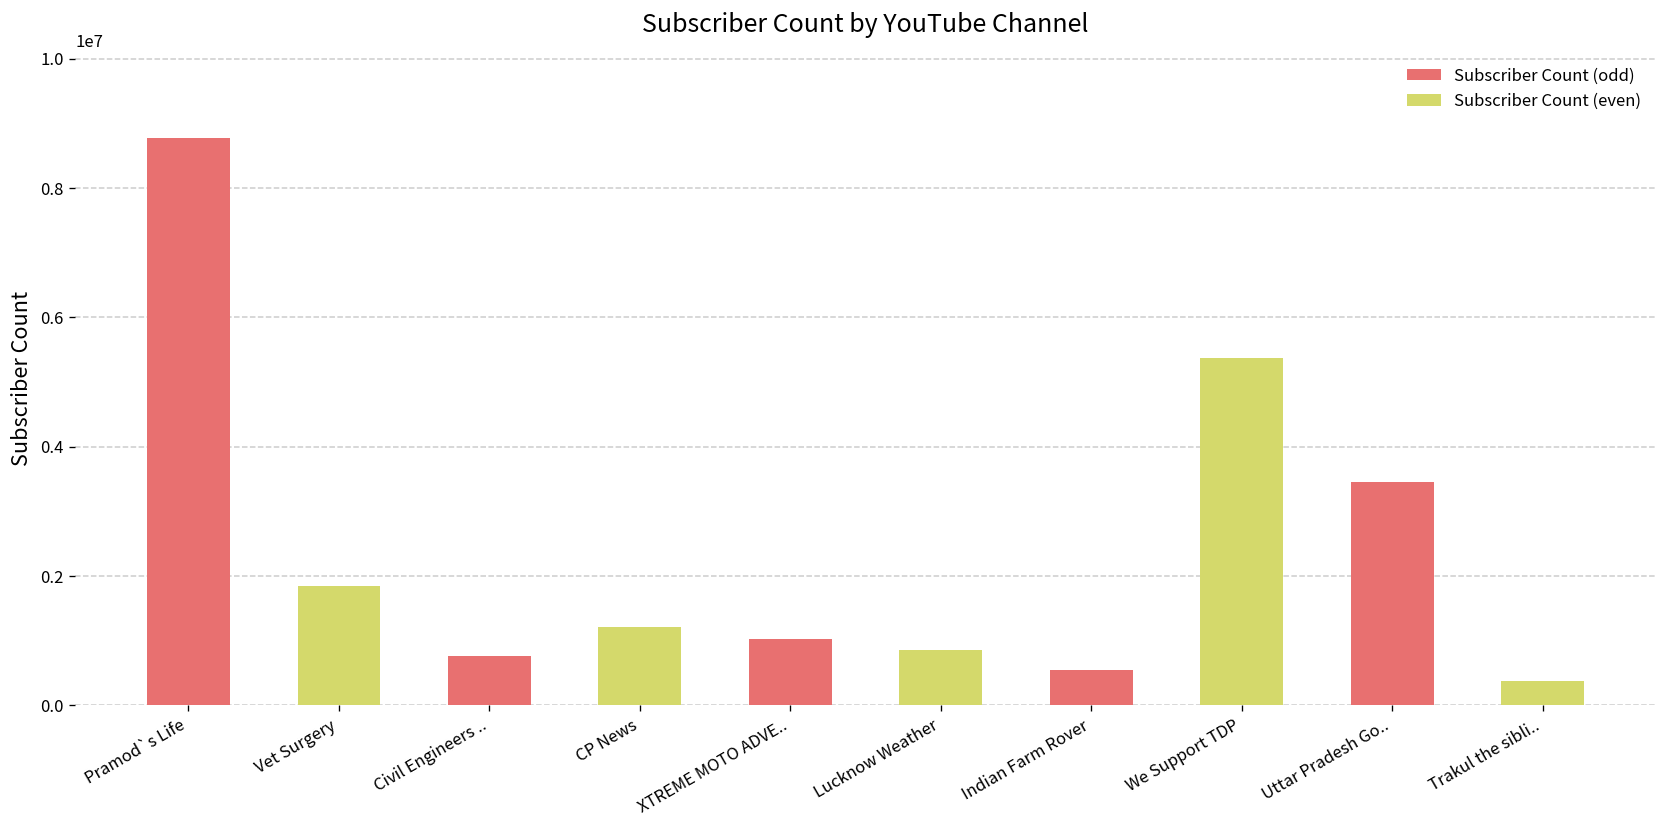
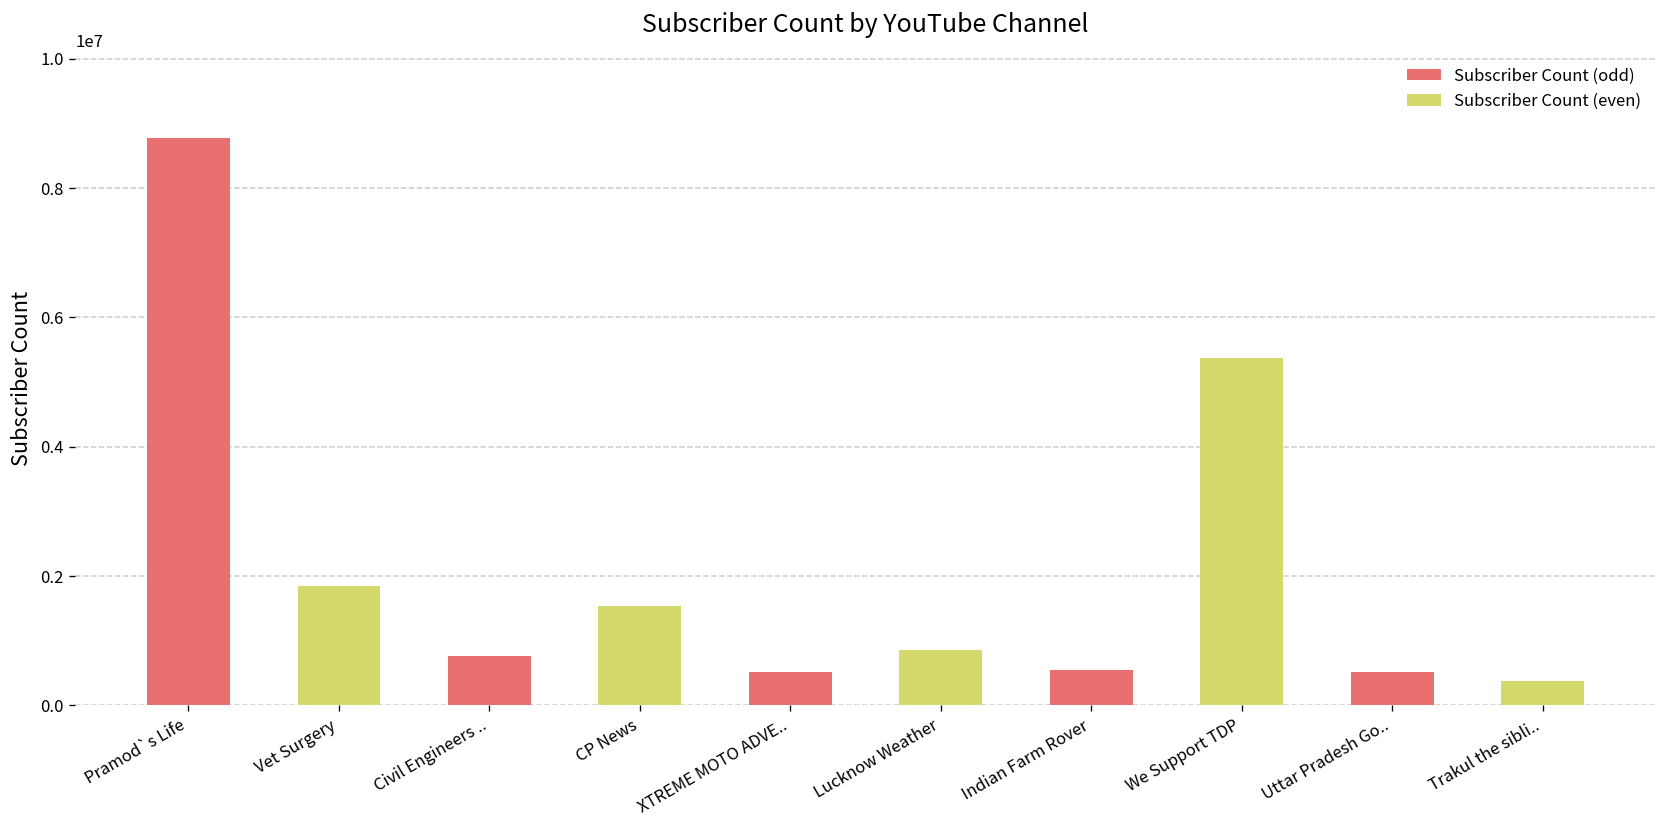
  {
    "Pramod`s Life": 8800000,
    "Vet Surgery": 1800000,
    "Civil Engineers ..": 800000,
-   "CP News": 1200000,
-   "XTREME MOTO ADVE..": 1000000,
+   "CP News": 1500000,
+   "XTREME MOTO ADVE..": 500000,
    "Lucknow Weather": 900000,
    "Indian Farm Rover": 500000,
    "We Support TDP": 5400000,
-   "Uttar Pradesh Go..": 3400000,
+   "Uttar Pradesh Go..": 500000,
    "Trakul the sibli..": 400000
  }
